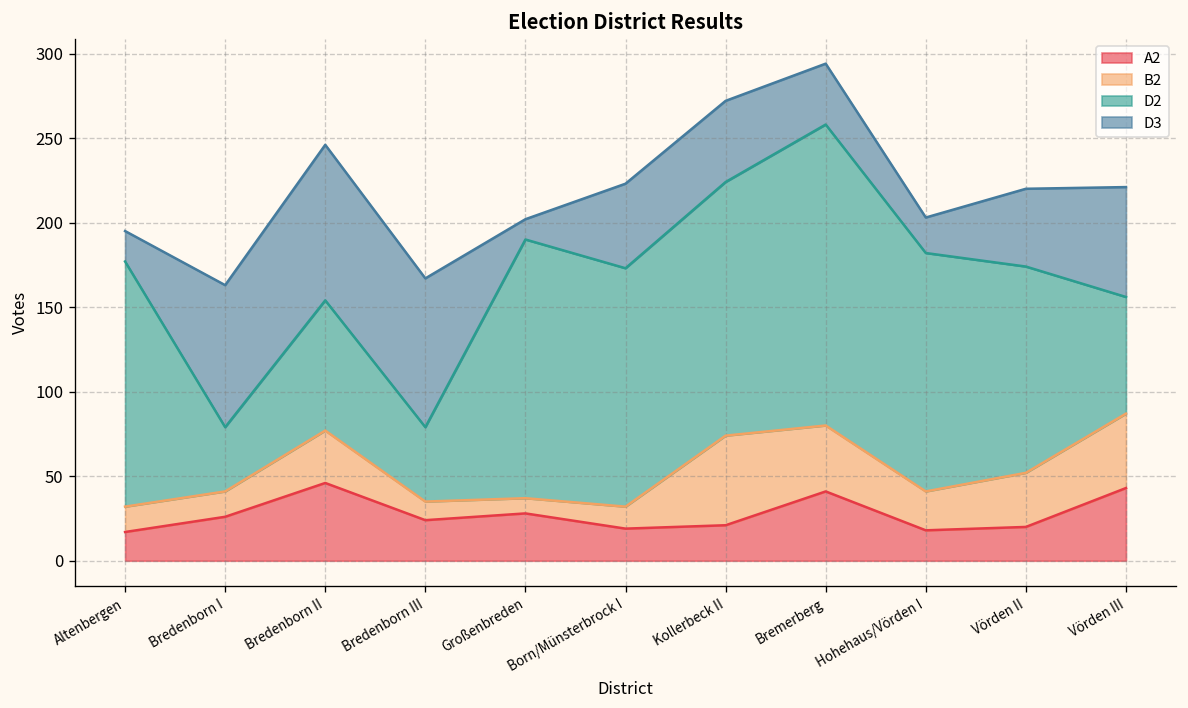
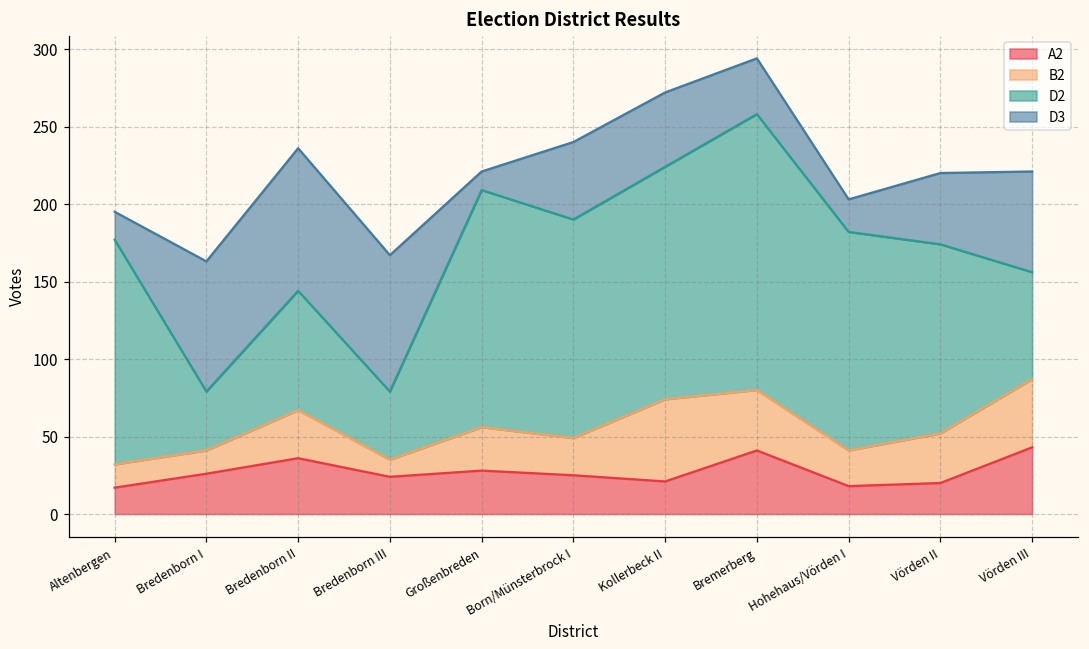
  {
    "A2": {
      "Altenbergen": 17,
      "Bredenborn I": 26,
-     "Bredenborn II": 46,
+     "Bredenborn II": 36,
      "Bredenborn III": 24,
      "Großenbreden": 28,
-     "Born/Münsterbrock I": 19,
+     "Born/Münsterbrock I": 25,
      "Kollerbeck II": 21,
      "Bremerberg": 41,
      "Hohehaus/Vörden I": 18,
      "Vörden II": 20,
      "Vörden III": 43
    },
    "B2": {
      "Altenbergen": 15,
      "Bredenborn I": 15,
      "Bredenborn II": 31,
      "Bredenborn III": 11,
-     "Großenbreden": 9,
-     "Born/Münsterbrock I": 13,
+     "Großenbreden": 28,
+     "Born/Münsterbrock I": 24,
      "Kollerbeck II": 53,
      "Bremerberg": 39,
      "Hohehaus/Vörden I": 23,
      "Vörden II": 32,
      "Vörden III": 44
    }
  }
